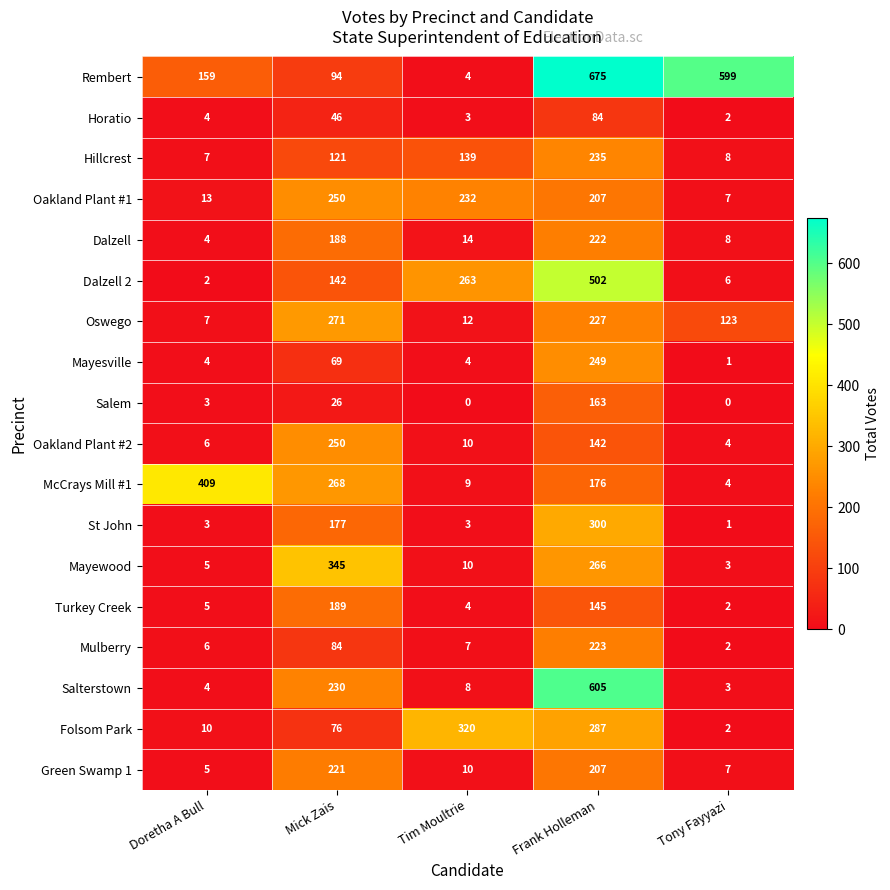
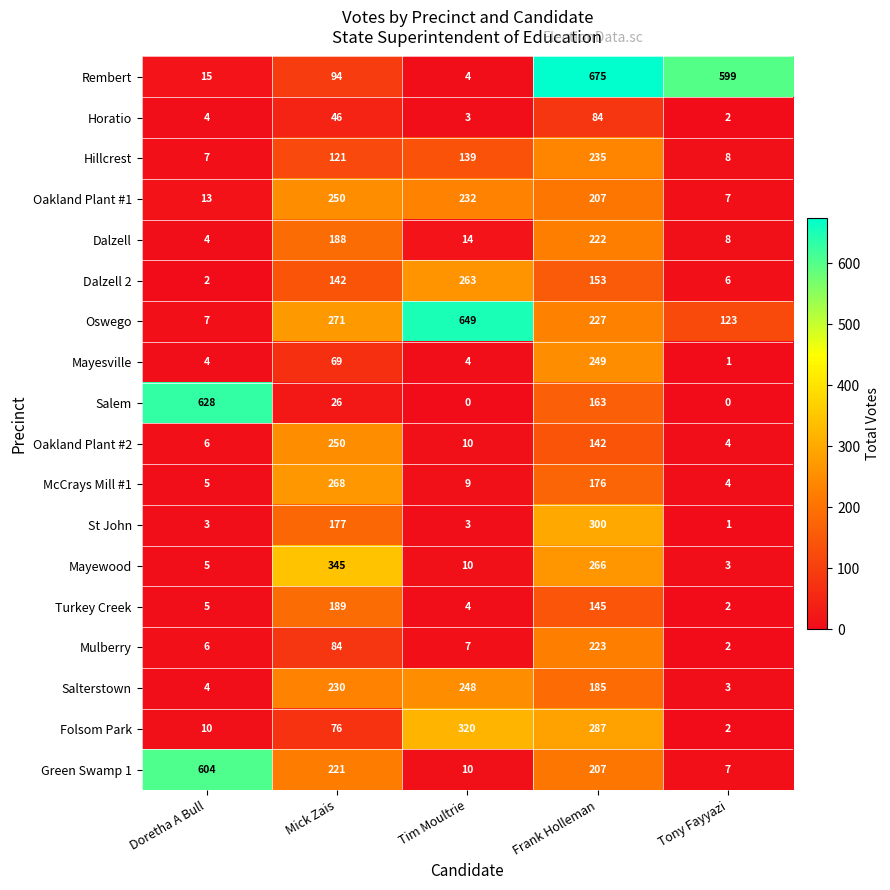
  {
    "Rembert": {
-     "Doretha A Bull": 159,
+     "Doretha A Bull": 15,
      "Mick Zais": 94,
      "Tim Moultrie": 4,
      "Frank Holleman": 675,
      "Tony Fayyazi": 599
    },
    "Horatio": {
      "Doretha A Bull": 4,
      "Mick Zais": 46,
      "Tim Moultrie": 3,
      "Frank Holleman": 84,
      "Tony Fayyazi": 2
    },
    "Hillcrest": {
      "Doretha A Bull": 7,
      "Mick Zais": 121,
      "Tim Moultrie": 139,
      "Frank Holleman": 235,
      "Tony Fayyazi": 8
    },
    "Oakland Plant #1": {
      "Doretha A Bull": 13,
      "Mick Zais": 250,
      "Tim Moultrie": 232,
      "Frank Holleman": 207,
      "Tony Fayyazi": 7
    },
    "Dalzell": {
      "Doretha A Bull": 4,
      "Mick Zais": 188,
      "Tim Moultrie": 14,
      "Frank Holleman": 222,
      "Tony Fayyazi": 8
    },
    "Dalzell 2": {
      "Doretha A Bull": 2,
      "Mick Zais": 142,
      "Tim Moultrie": 263,
-     "Frank Holleman": 502,
+     "Frank Holleman": 153,
      "Tony Fayyazi": 6
    },
    "Oswego": {
      "Doretha A Bull": 7,
      "Mick Zais": 271,
-     "Tim Moultrie": 12,
+     "Tim Moultrie": 649,
      "Frank Holleman": 227,
      "Tony Fayyazi": 123
    },
    "Mayesville": {
      "Doretha A Bull": 4,
      "Mick Zais": 69,
      "Tim Moultrie": 4,
      "Frank Holleman": 249,
      "Tony Fayyazi": 1
    },
    "Salem": {
-     "Doretha A Bull": 3,
+     "Doretha A Bull": 628,
      "Mick Zais": 26,
      "Tim Moultrie": 0,
      "Frank Holleman": 163,
      "Tony Fayyazi": 0
    },
    "Oakland Plant #2": {
      "Doretha A Bull": 6,
      "Mick Zais": 250,
      "Tim Moultrie": 10,
      "Frank Holleman": 142,
      "Tony Fayyazi": 4
    },
    "McCrays Mill #1": {
-     "Doretha A Bull": 409,
+     "Doretha A Bull": 5,
      "Mick Zais": 268,
      "Tim Moultrie": 9,
      "Frank Holleman": 176,
      "Tony Fayyazi": 4
    },
    "St John": {
      "Doretha A Bull": 3,
      "Mick Zais": 177,
      "Tim Moultrie": 3,
      "Frank Holleman": 300,
      "Tony Fayyazi": 1
    },
    "Mayewood": {
      "Doretha A Bull": 5,
      "Mick Zais": 345,
      "Tim Moultrie": 10,
      "Frank Holleman": 266,
      "Tony Fayyazi": 3
    },
    "Turkey Creek": {
      "Doretha A Bull": 5,
      "Mick Zais": 189,
      "Tim Moultrie": 4,
      "Frank Holleman": 145,
      "Tony Fayyazi": 2
    },
    "Mulberry": {
      "Doretha A Bull": 6,
      "Mick Zais": 84,
      "Tim Moultrie": 7,
      "Frank Holleman": 223,
      "Tony Fayyazi": 2
    },
    "Salterstown": {
      "Doretha A Bull": 4,
      "Mick Zais": 230,
-     "Tim Moultrie": 8,
-     "Frank Holleman": 605,
+     "Tim Moultrie": 248,
+     "Frank Holleman": 185,
      "Tony Fayyazi": 3
    },
    "Folsom Park": {
      "Doretha A Bull": 10,
      "Mick Zais": 76,
      "Tim Moultrie": 320,
      "Frank Holleman": 287,
      "Tony Fayyazi": 2
    },
    "Green Swamp 1": {
-     "Doretha A Bull": 5,
+     "Doretha A Bull": 604,
      "Mick Zais": 221,
      "Tim Moultrie": 10,
      "Frank Holleman": 207,
      "Tony Fayyazi": 7
    }
  }
